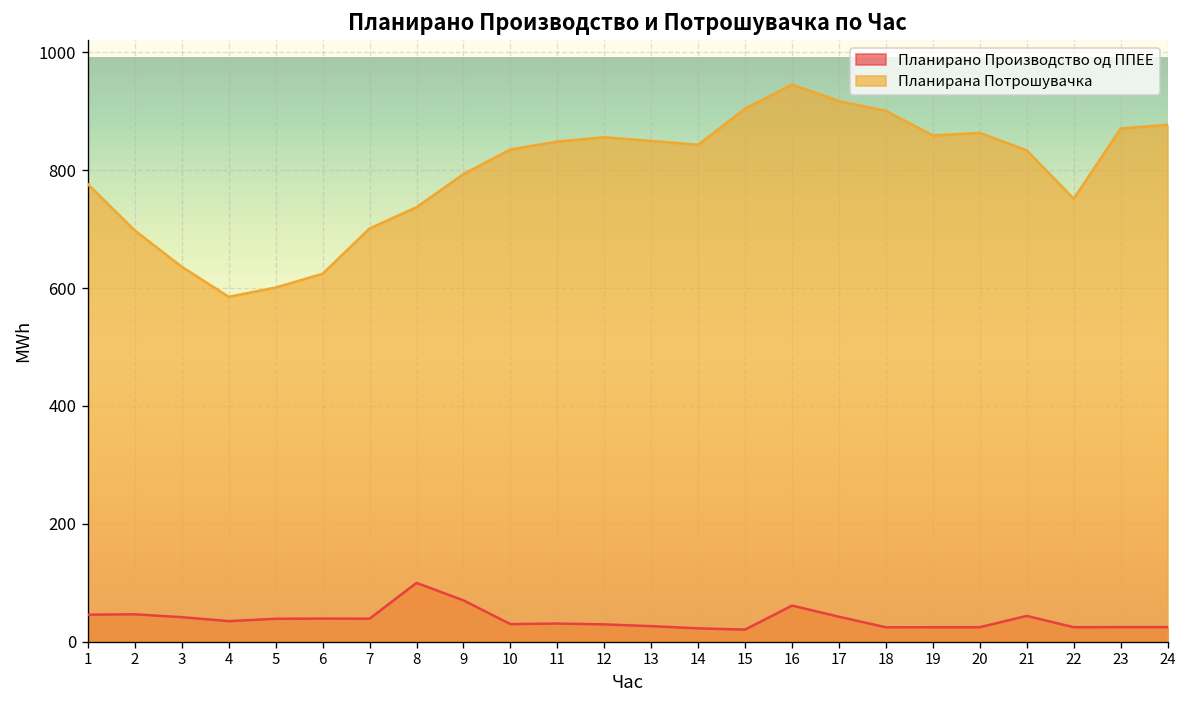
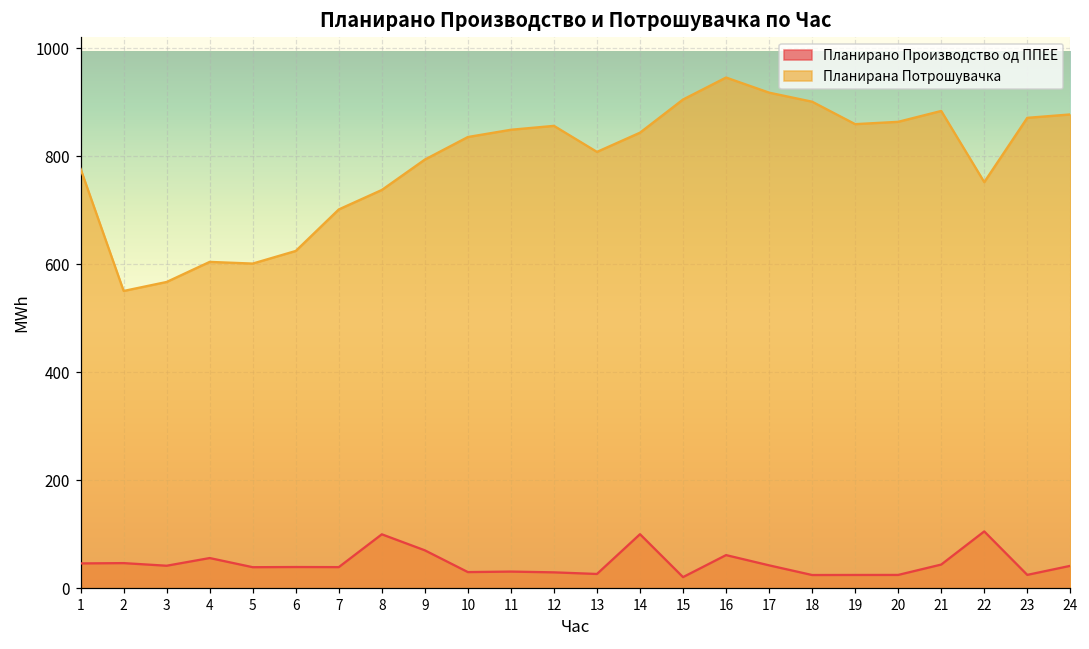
  {
    "Планирано Производство од ППЕЕ": {
      "1": 50,
      "2": 50,
      "3": 40,
-     "4": 30,
+     "4": 60,
      "5": 40,
      "6": 40,
      "7": 40,
      "8": 100,
      "9": 70,
      "10": 30,
      "11": 30,
      "12": 30,
      "13": 30,
-     "14": 20,
+     "14": 100,
      "15": 20,
      "16": 60,
      "17": 40,
      "18": 20,
      "19": 20,
      "20": 20,
      "21": 40,
-     "22": 20,
+     "22": 110,
      "23": 20,
-     "24": 20
+     "24": 40
    },
    "Планирана Потрошувачка": {
      "1": 780,
-     "2": 700,
-     "3": 640,
-     "4": 590,
+     "2": 550,
+     "3": 570,
+     "4": 600,
      "5": 600,
      "6": 620,
      "7": 700,
      "8": 740,
      "9": 790,
      "10": 840,
      "11": 850,
      "12": 860,
-     "13": 850,
+     "13": 810,
      "14": 840,
      "15": 900,
      "16": 950,
      "17": 920,
      "18": 900,
      "19": 860,
      "20": 860,
-     "21": 830,
+     "21": 880,
      "22": 750,
      "23": 870,
      "24": 880
    }
  }
